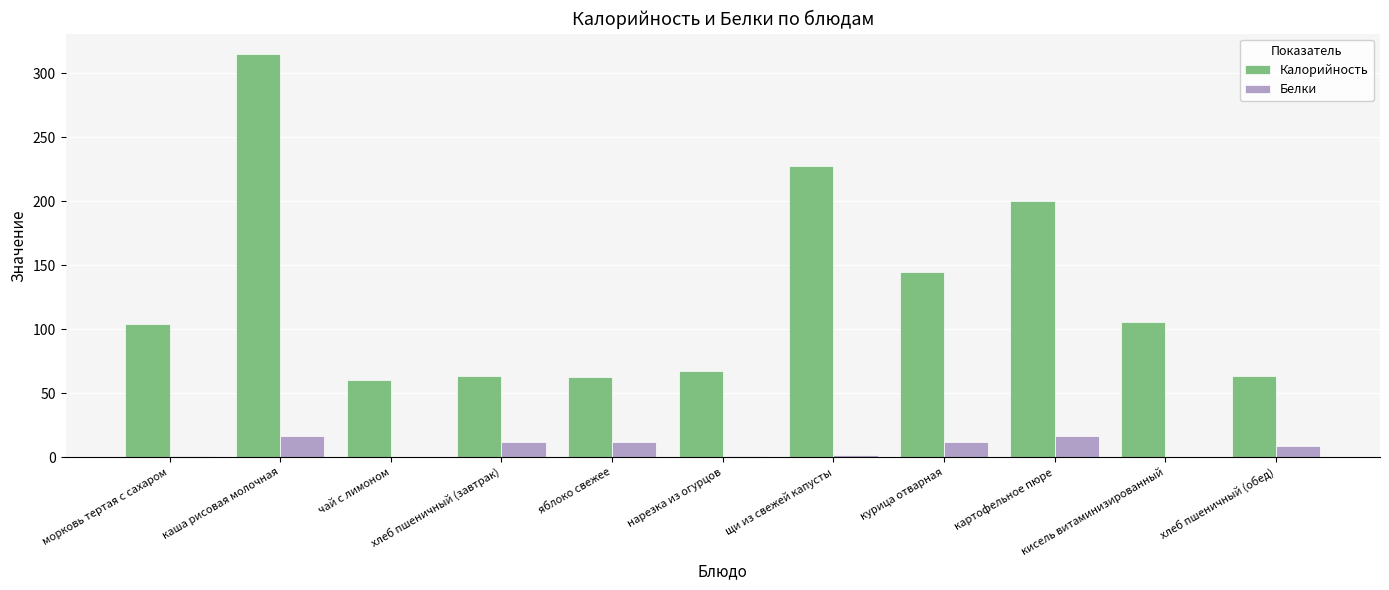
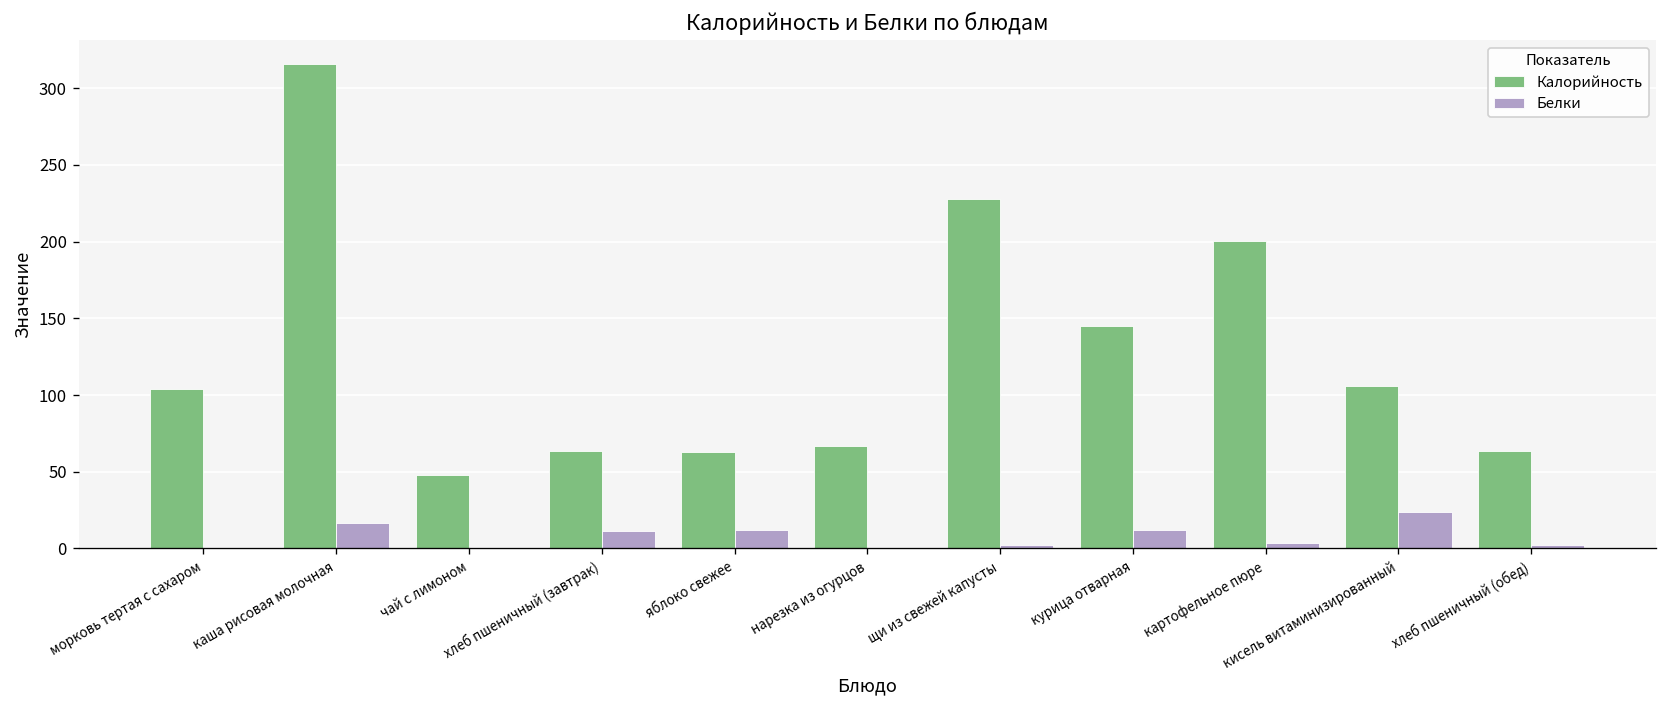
  {
    "Калорийность": {
      "морковь тертая с сахаром": 104,
      "каша рисовая молочная": 315,
-     "чай с лимоном": 60,
+     "чай с лимоном": 48,
      "хлеб пшеничный (завтрак)": 64,
      "яблоко свежее": 63,
      "нарезка из огурцов": 67,
      "щи из свежей капусты": 228,
      "курица отварная": 145,
      "картофельное пюре": 200,
      "кисель витаминизированный": 106,
      "хлеб пшеничный (обед)": 64
    },
    "Белки": {
      "каша рисовая молочная": 17,
      "хлеб пшеничный (завтрак)": 12,
      "яблоко свежее": 12,
      "щи из свежей капусты": 2,
      "курица отварная": 12,
-     "картофельное пюре": 16,
-     "кисель витаминизированный": 0,
-     "хлеб пшеничный (обед)": 9
+     "картофельное пюре": 4,
+     "кисель витаминизированный": 24,
+     "хлеб пшеничный (обед)": 2
    }
  }
